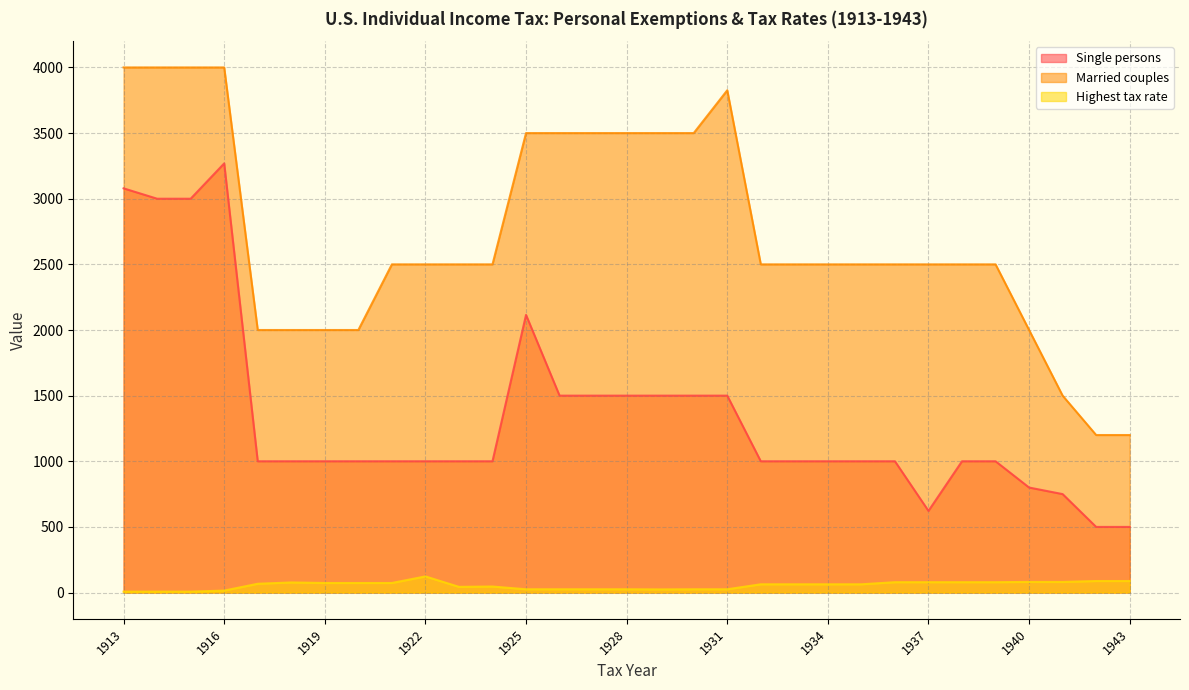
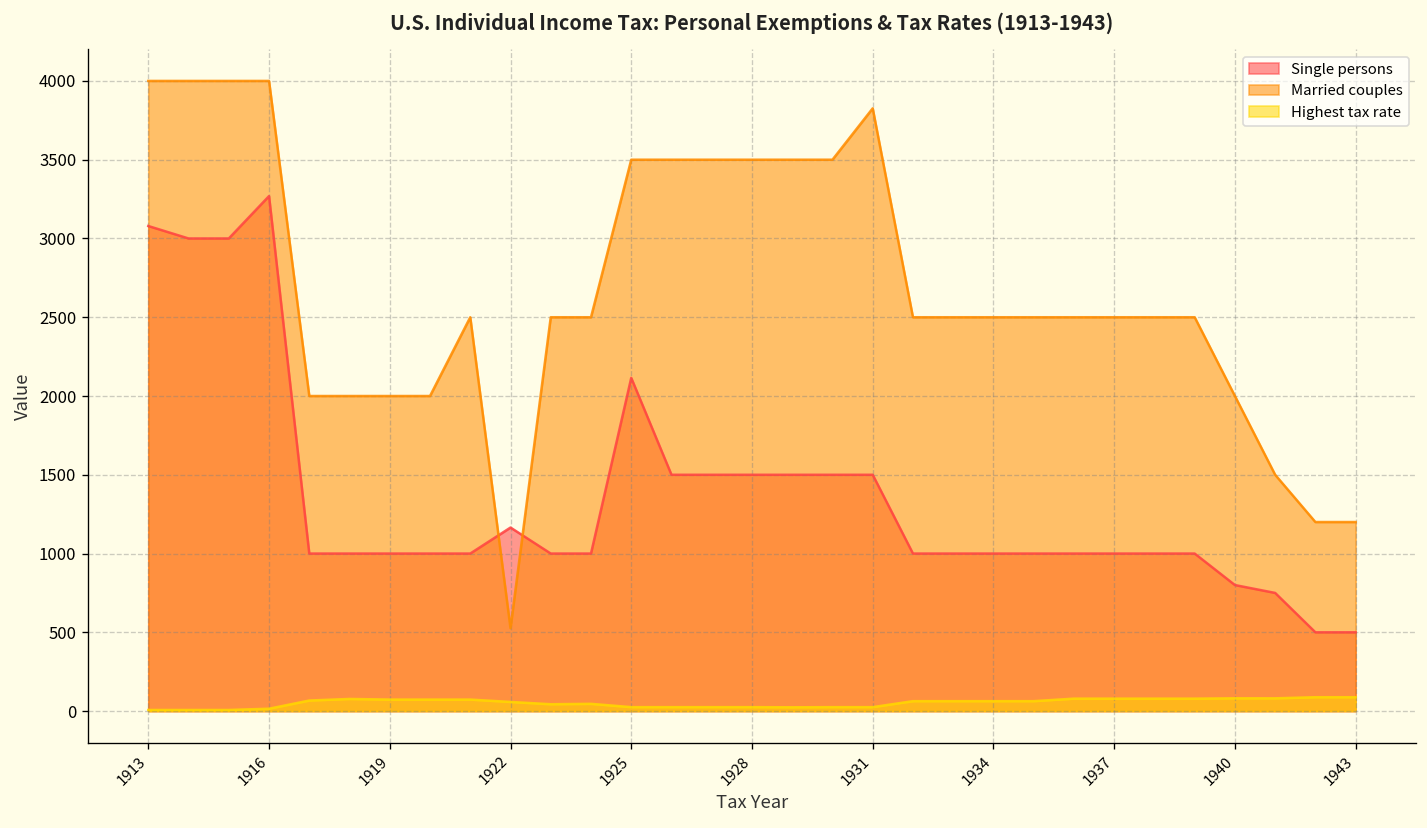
  {
    "Single persons": {
      "1913": 3080,
      "1916": 3270,
      "1919": 1000,
-     "1922": 1000,
+     "1922": 1170,
      "1925": 2120,
      "1928": 1500,
      "1931": 1500,
      "1934": 1000,
-     "1937": 620,
+     "1937": 1000,
      "1940": 800,
      "1943": 500
    },
    "Married couples": {
      "1913": 4000,
      "1916": 4000,
      "1919": 2000,
-     "1922": 2500,
+     "1922": 530,
      "1925": 3500,
      "1928": 3500,
      "1931": 3830,
      "1934": 2500,
      "1937": 2500,
      "1940": 2000,
      "1943": 1200
    },
    "Highest tax rate": {
      "1913": 10,
      "1916": 20,
      "1919": 70,
-     "1922": 120,
+     "1922": 60,
      "1925": 30,
      "1928": 30,
      "1931": 30,
      "1934": 60,
      "1937": 80,
      "1940": 80,
      "1943": 90
    }
  }
